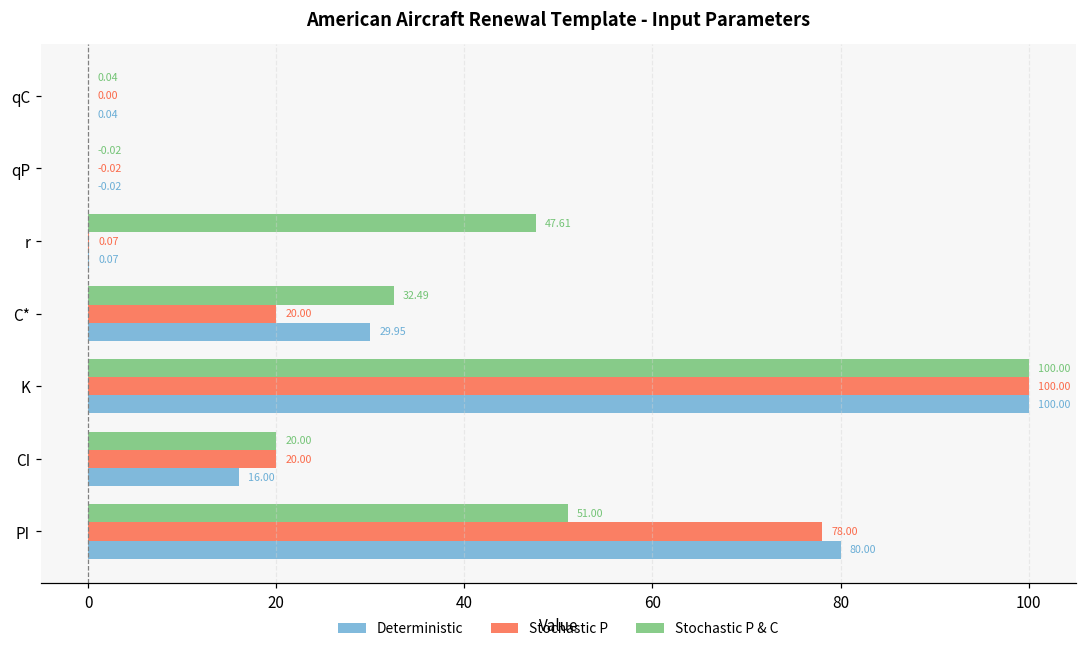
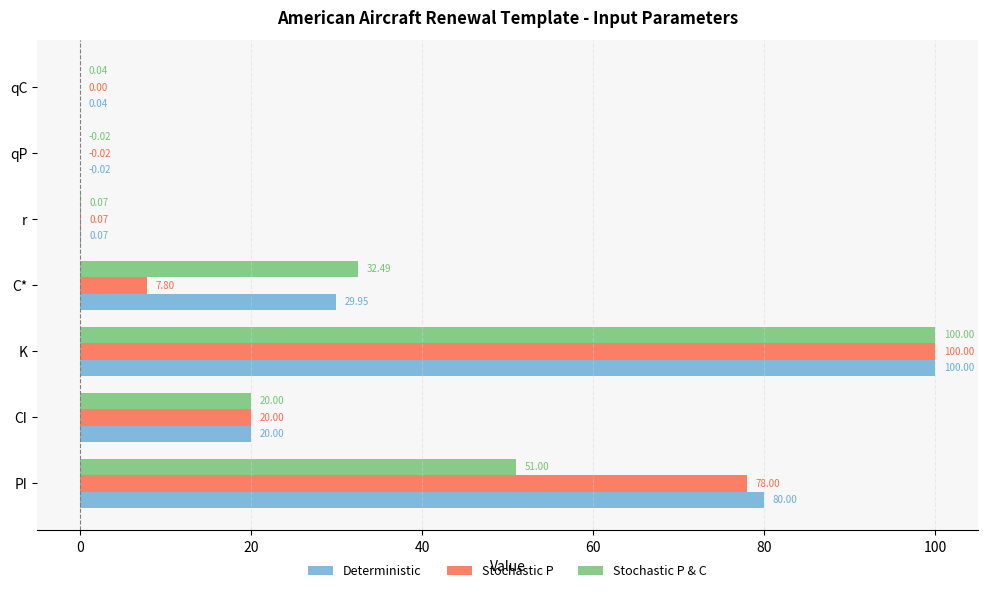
  {
    "Deterministic": {
      "qC": 0.04,
      "qP": -0.02,
      "r": 0.07,
      "C*": 29.95,
      "K": 100.00,
-     "CI": 16.00,
+     "CI": 20.00,
      "PI": 80.00
    },
    "Stochastic P": {
      "qC": 0.00,
      "qP": -0.02,
      "r": 0.07,
-     "C*": 20.00,
+     "C*": 7.80,
      "K": 100.00,
      "CI": 20.00,
      "PI": 78.00
    },
    "Stochastic P & C": {
      "qC": 0.04,
      "qP": -0.02,
-     "r": 47.61,
+     "r": 0.07,
      "C*": 32.49,
      "K": 100.00,
      "CI": 20.00,
      "PI": 51.00
    }
  }
